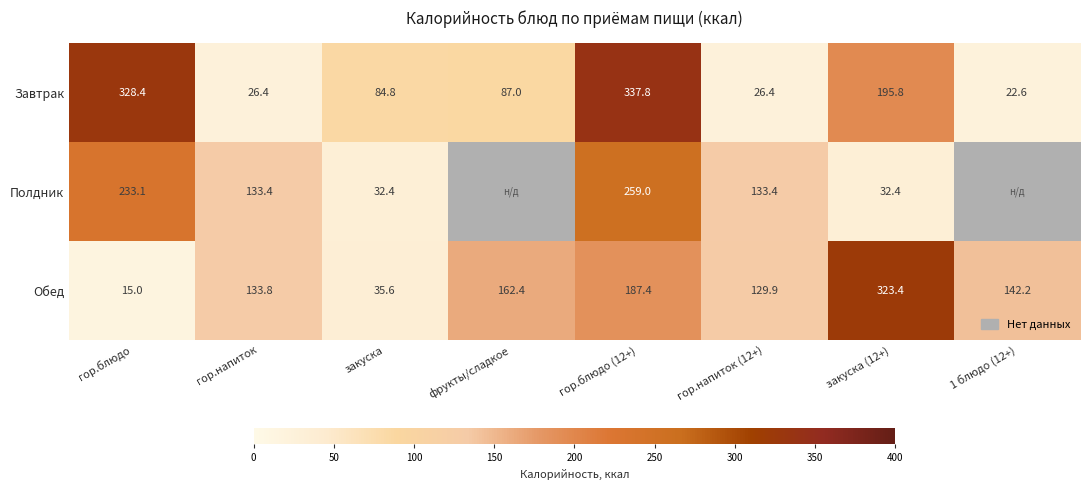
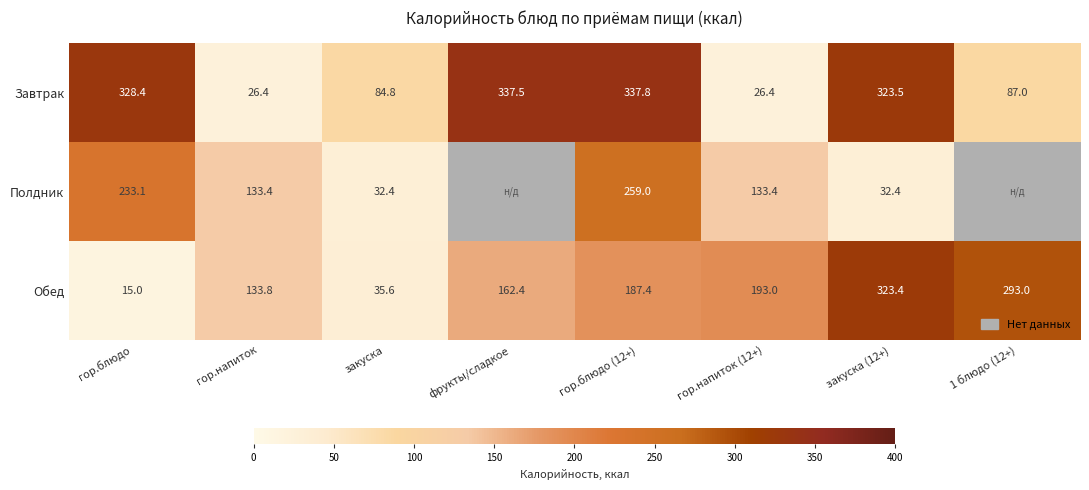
  {
    "Завтрак": {
      "гор.блюдо": 328.4,
      "гор.напиток": 26.4,
      "закуска": 84.8,
-     "фрукты/сладкое": 87.0,
+     "фрукты/сладкое": 337.5,
      "гор.блюдо (12+)": 337.8,
      "гор.напиток (12+)": 26.4,
-     "закуска (12+)": 195.8,
-     "1 блюдо (12+)": 22.6
+     "закуска (12+)": 323.5,
+     "1 блюдо (12+)": 87.0
    },
    "Полдник": {
      "гор.блюдо": 233.1,
      "гор.напиток": 133.4,
      "закуска": 32.4,
      "гор.блюдо (12+)": 259.0,
      "гор.напиток (12+)": 133.4,
      "закуска (12+)": 32.4
    },
    "Обед": {
      "гор.блюдо": 15.0,
      "гор.напиток": 133.8,
      "закуска": 35.6,
      "фрукты/сладкое": 162.4,
      "гор.блюдо (12+)": 187.4,
-     "гор.напиток (12+)": 129.9,
+     "гор.напиток (12+)": 193.0,
      "закуска (12+)": 323.4,
-     "1 блюдо (12+)": 142.2
+     "1 блюдо (12+)": 293.0
    }
  }
